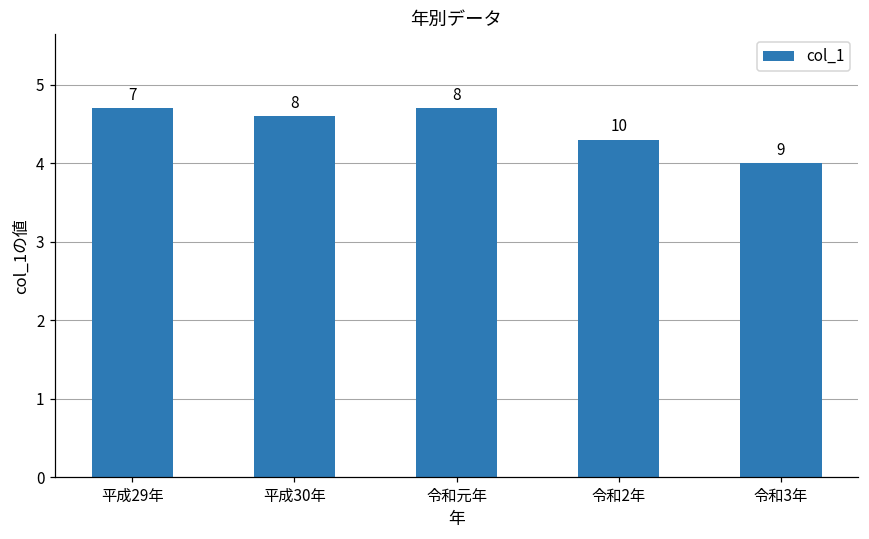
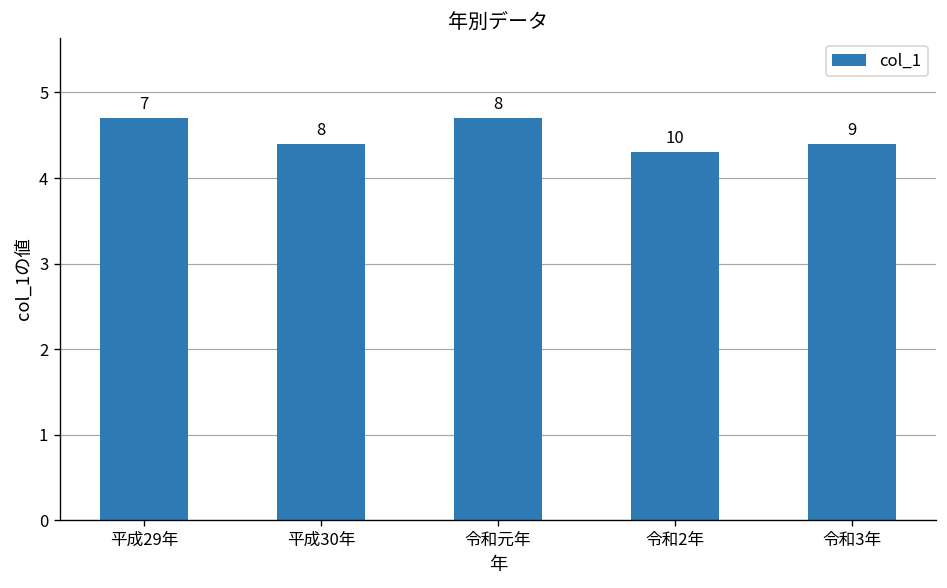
  {
-   "平成30年": 4.6,
-   "令和3年": 4.0
+   "平成30年": 4.4,
+   "令和3年": 4.4
  }
